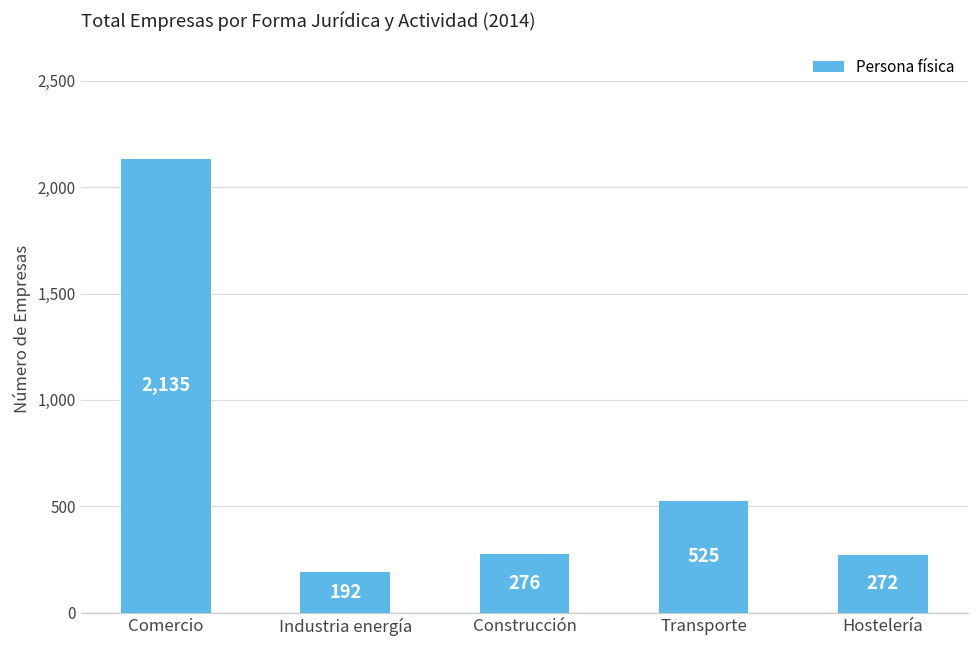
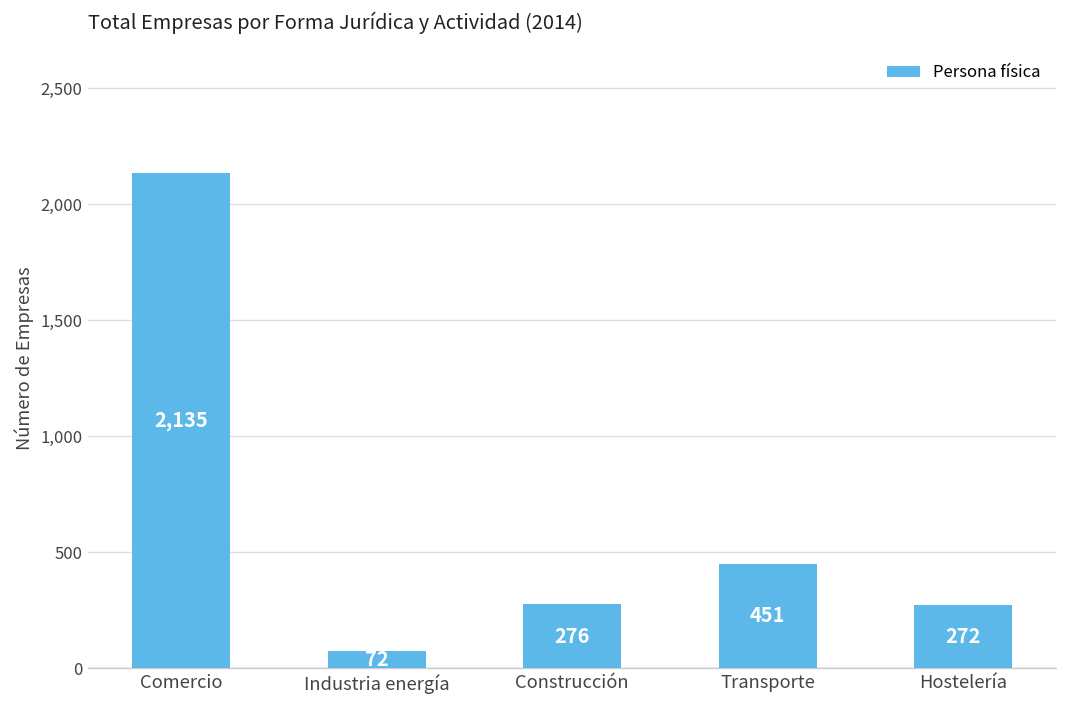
  {
    "Comercio": "2,135",
-   "Industria energía": "192",
+   "Industria energía": "72",
    "Construcción": "276",
-   "Transporte": "525",
+   "Transporte": "451",
    "Hostelería": "272"
  }
